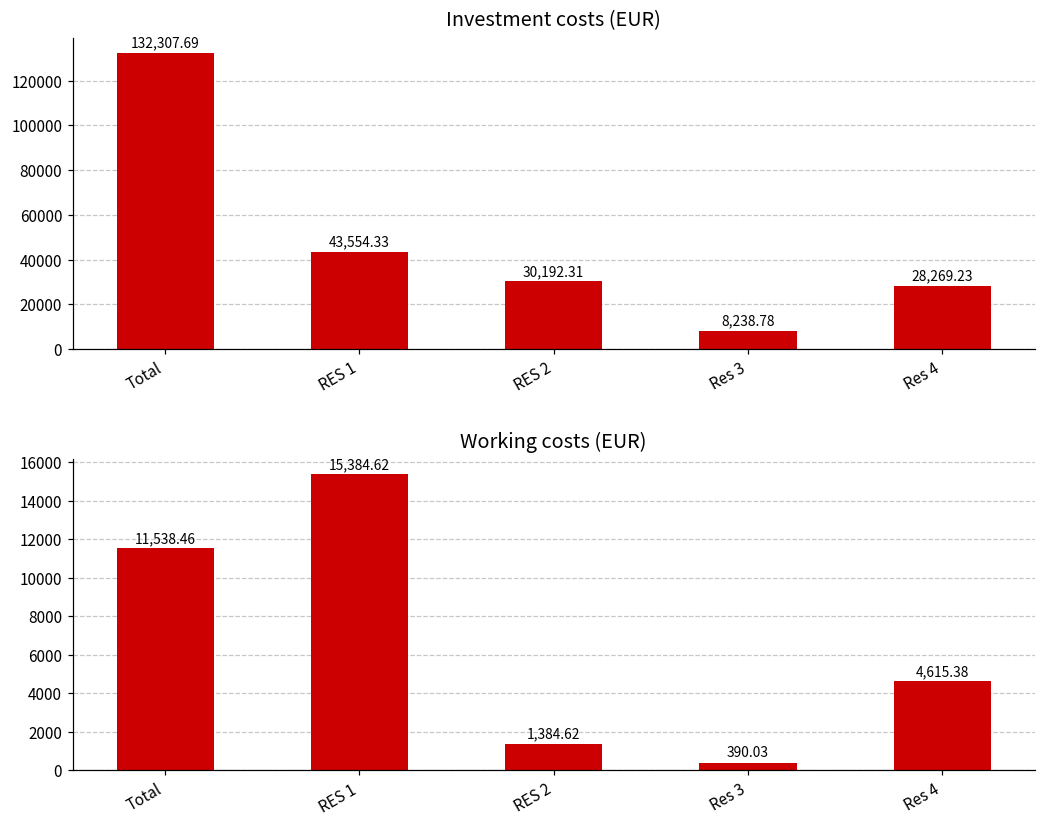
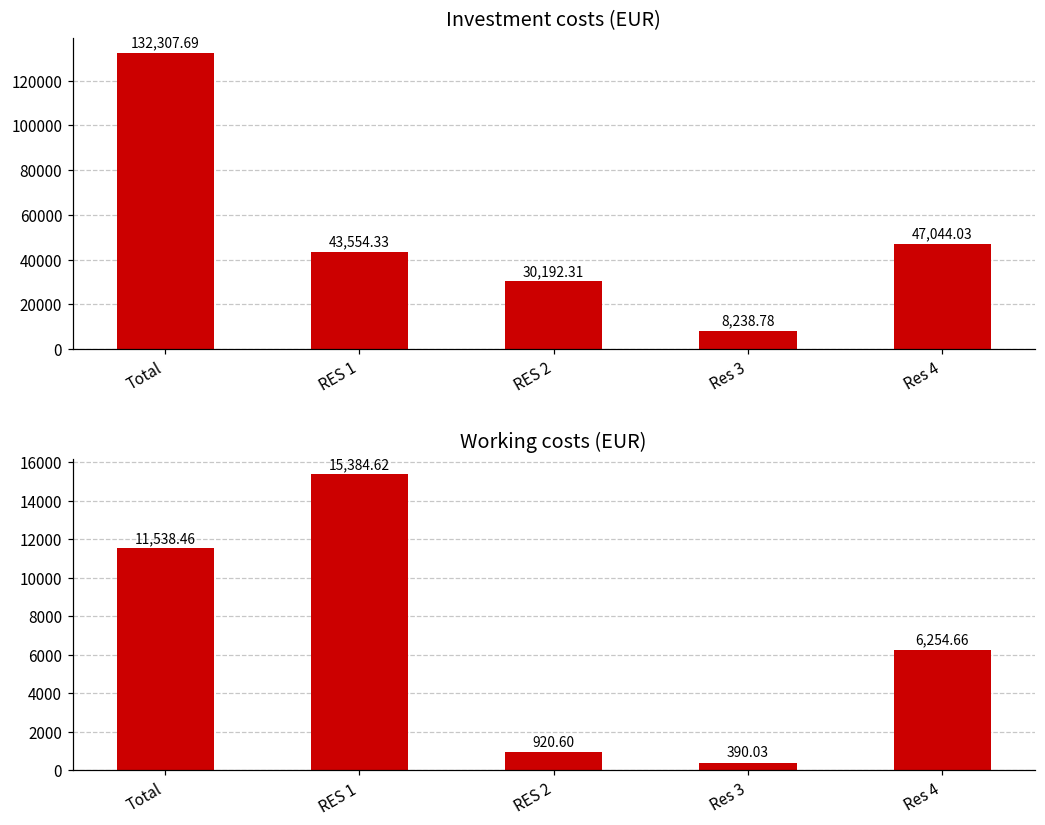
  {
    "Investment costs (EUR)": {
      "Total": "132,307.69",
      "RES 1": "43,554.33",
      "RES 2": "30,192.31",
      "Res 3": "8,238.78",
-     "Res 4": "28,269.23"
+     "Res 4": "47,044.03"
    },
    "Working costs (EUR)": {
      "Total": "11,538.46",
      "RES 1": "15,384.62",
-     "RES 2": "1,384.62",
+     "RES 2": "920.60",
      "Res 3": "390.03",
-     "Res 4": "4,615.38"
+     "Res 4": "6,254.66"
    }
  }
